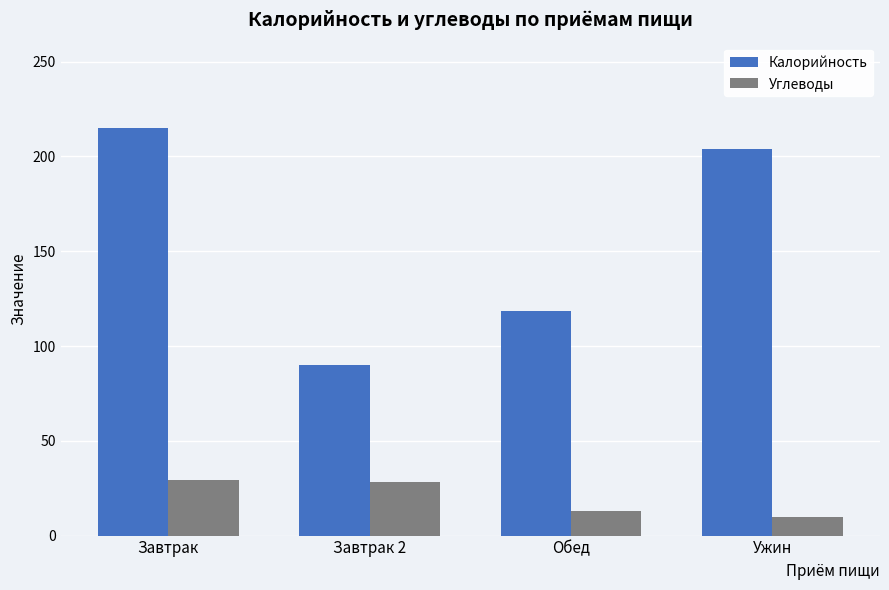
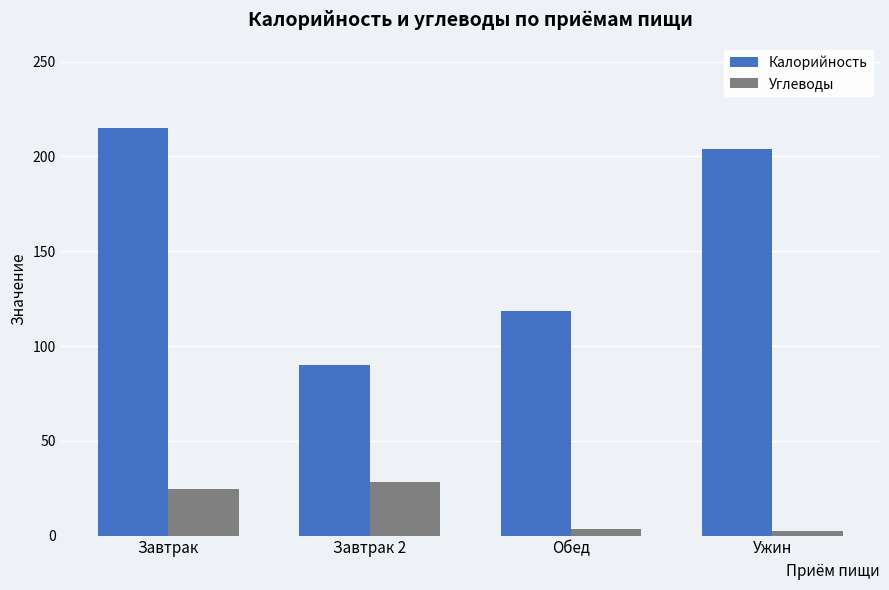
  {
    "Калорийность": {
      "Завтрак": 215,
      "Завтрак 2": 90,
      "Обед": 119,
      "Ужин": 204
    },
    "Углеводы": {
-     "Завтрак": 29,
+     "Завтрак": 25,
      "Завтрак 2": 28,
-     "Обед": 13,
-     "Ужин": 10
+     "Обед": 3,
+     "Ужин": 2
    }
  }
